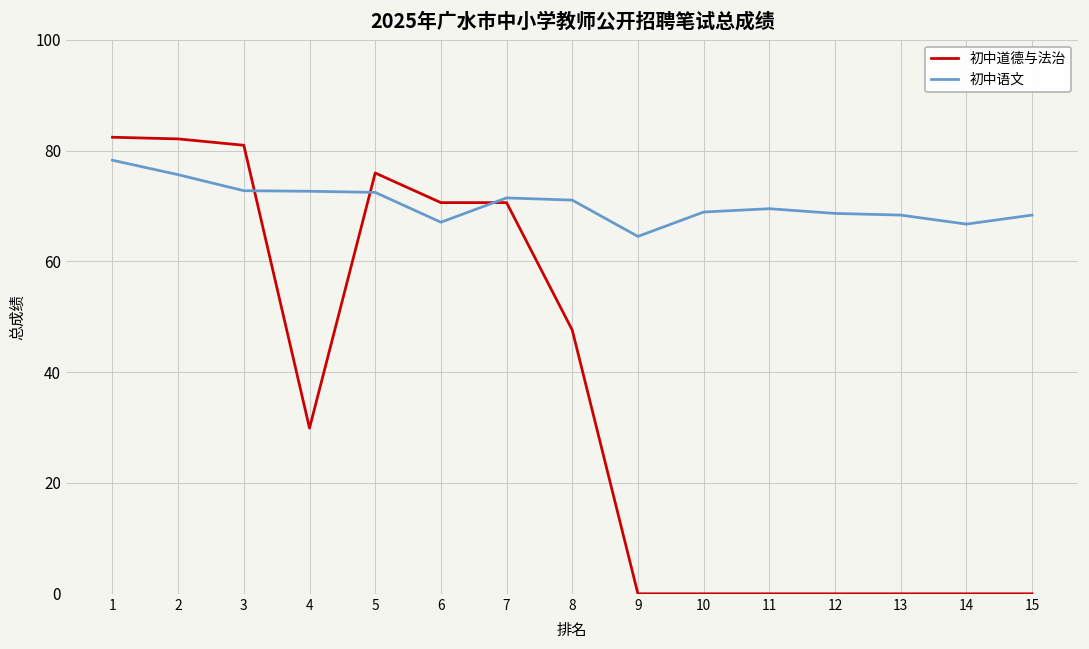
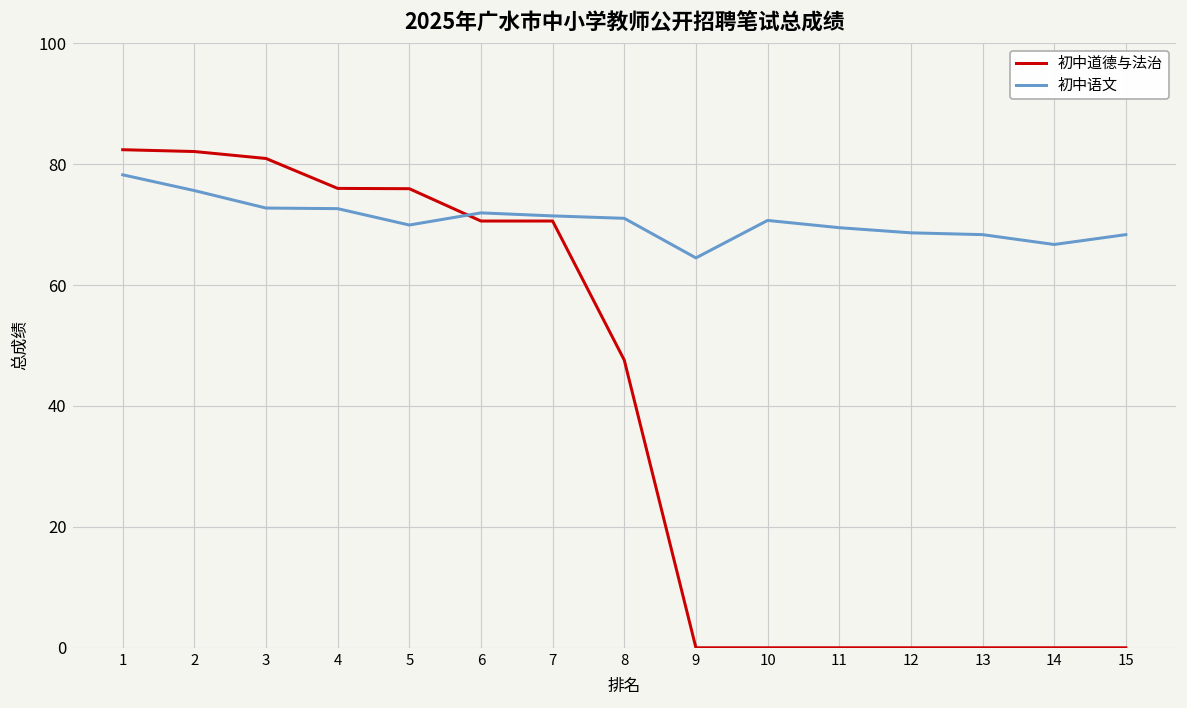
  {
    "初中道德与法治": {
      "1": 82,
      "2": 82,
      "3": 81,
-     "4": 30,
+     "4": 76,
      "5": 76,
      "6": 71,
      "7": 71,
      "8": 48,
      "9": 0,
      "10": 0,
      "11": 0,
      "12": 0,
      "13": 0,
      "14": 0,
      "15": 0
    },
    "初中语文": {
      "1": 78,
      "2": 76,
      "3": 73,
      "4": 73,
-     "5": 72,
-     "6": 67,
+     "5": 70,
+     "6": 72,
      "7": 71,
      "8": 71,
      "9": 65,
-     "10": 69,
+     "10": 71,
      "11": 70,
      "12": 69,
      "13": 68,
      "14": 67,
      "15": 68
    }
  }
